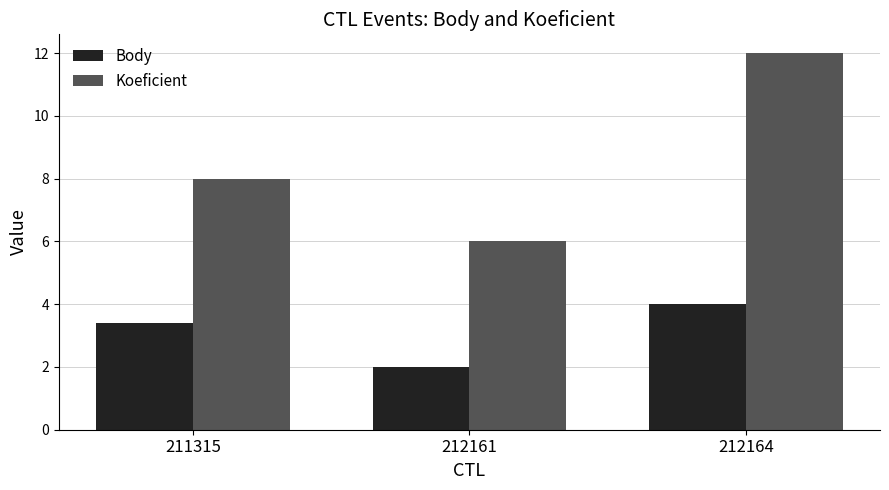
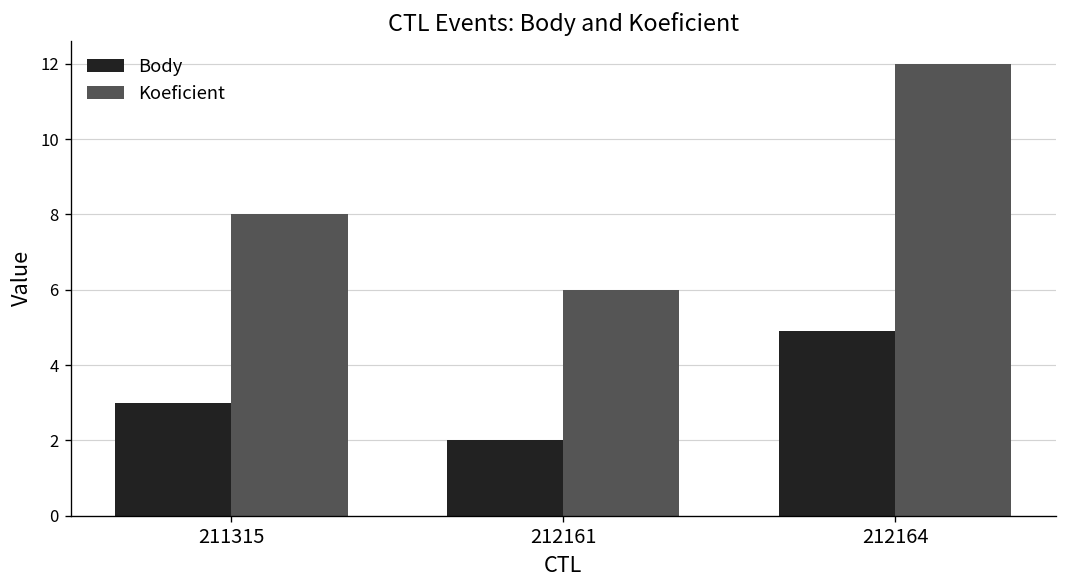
  {
    "Body": {
-     "211315": 3.4,
+     "211315": 3.0,
      "212161": 2.0,
-     "212164": 4.0
+     "212164": 4.9
    },
    "Koeficient": {
      "211315": 8.0,
      "212161": 6.0,
      "212164": 12.0
    }
  }
